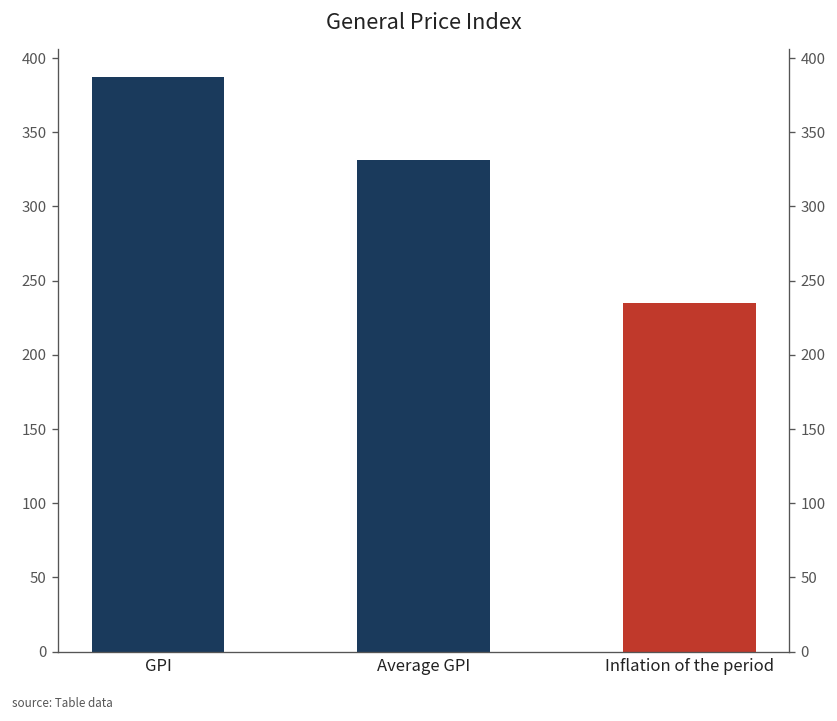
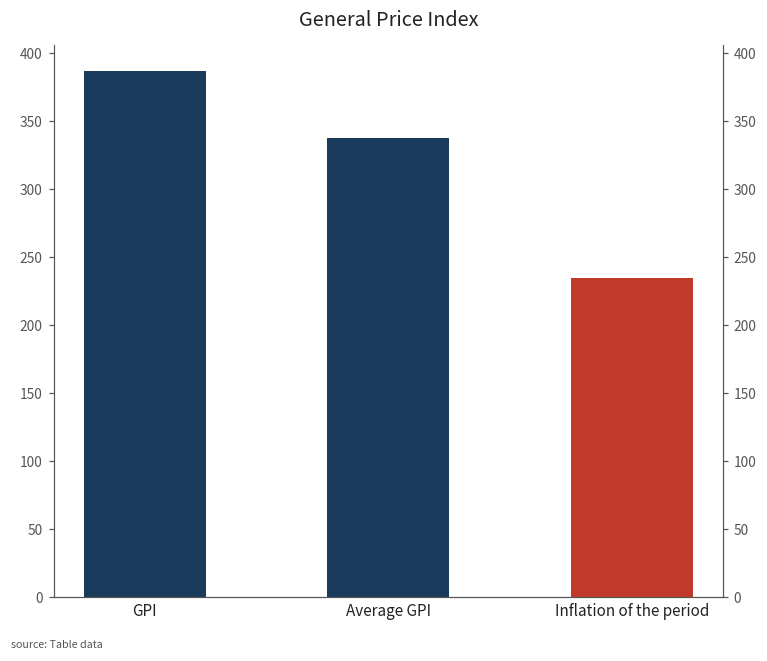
  {
    "GPI": 387,
-   "Average GPI": 331,
+   "Average GPI": 338,
    "Inflation of the period": 235
  }
